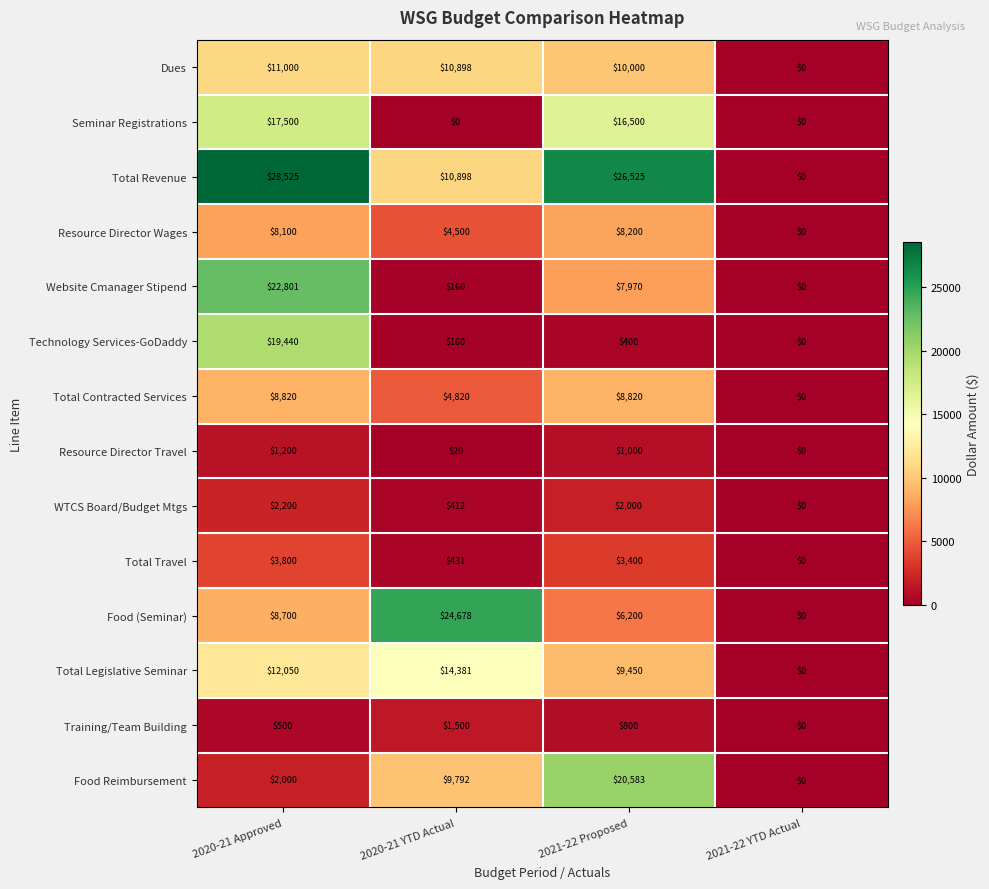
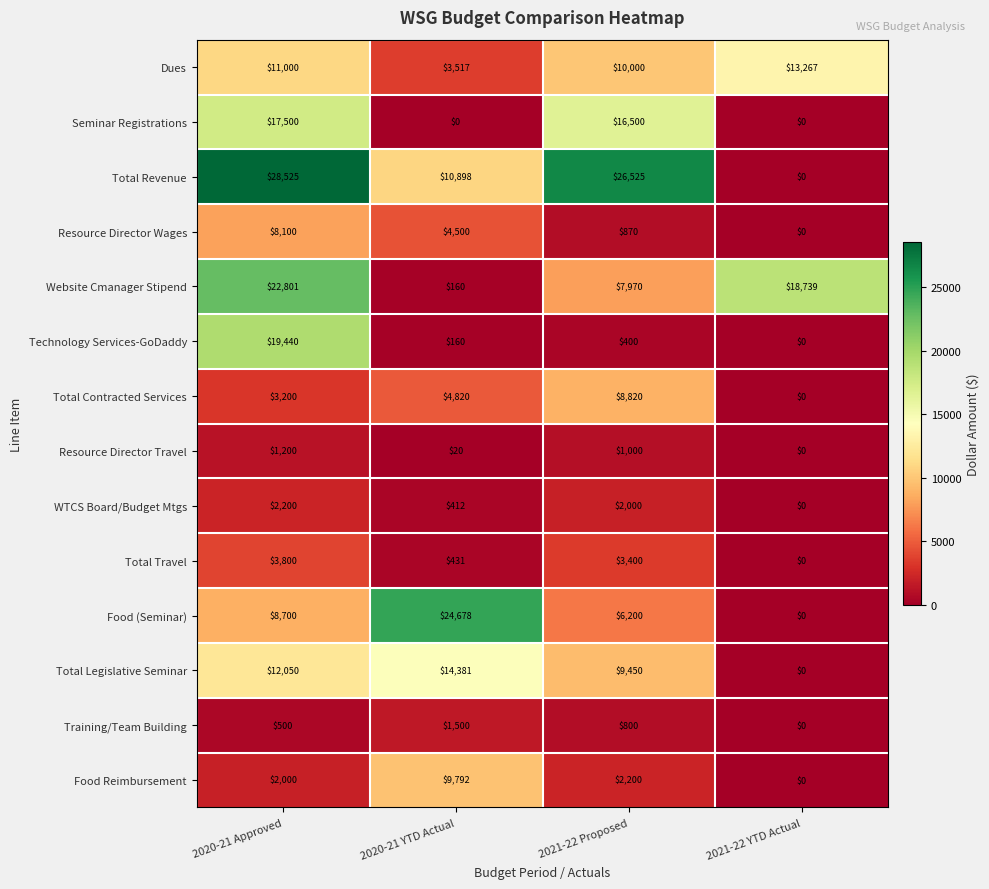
  {
    "Dues": {
      "2020-21 Approved": "$11,000",
-     "2020-21 YTD Actual": "$10,898",
+     "2020-21 YTD Actual": "$3,517",
      "2021-22 Proposed": "$10,000",
-     "2021-22 YTD Actual": "$0"
+     "2021-22 YTD Actual": "$13,267"
    },
    "Seminar Registrations": {
      "2020-21 Approved": "$17,500",
      "2020-21 YTD Actual": "$0",
      "2021-22 Proposed": "$16,500",
      "2021-22 YTD Actual": "$0"
    },
    "Total Revenue": {
      "2020-21 Approved": "$28,525",
      "2020-21 YTD Actual": "$10,898",
      "2021-22 Proposed": "$26,525",
      "2021-22 YTD Actual": "$0"
    },
    "Resource Director Wages": {
      "2020-21 Approved": "$8,100",
      "2020-21 YTD Actual": "$4,500",
-     "2021-22 Proposed": "$8,200",
+     "2021-22 Proposed": "$870",
      "2021-22 YTD Actual": "$0"
    },
    "Website Cmanager Stipend": {
      "2020-21 Approved": "$22,801",
      "2020-21 YTD Actual": "$160",
      "2021-22 Proposed": "$7,970",
-     "2021-22 YTD Actual": "$0"
+     "2021-22 YTD Actual": "$18,739"
    },
    "Technology Services-GoDaddy": {
      "2020-21 Approved": "$19,440",
      "2020-21 YTD Actual": "$160",
      "2021-22 Proposed": "$400",
      "2021-22 YTD Actual": "$0"
    },
    "Total Contracted Services": {
-     "2020-21 Approved": "$8,820",
+     "2020-21 Approved": "$3,200",
      "2020-21 YTD Actual": "$4,820",
      "2021-22 Proposed": "$8,820",
      "2021-22 YTD Actual": "$0"
    },
    "Resource Director Travel": {
      "2020-21 Approved": "$1,200",
      "2020-21 YTD Actual": "$20",
      "2021-22 Proposed": "$1,000",
      "2021-22 YTD Actual": "$0"
    },
    "WTCS Board/Budget Mtgs": {
      "2020-21 Approved": "$2,200",
      "2020-21 YTD Actual": "$412",
      "2021-22 Proposed": "$2,000",
      "2021-22 YTD Actual": "$0"
    },
    "Total Travel": {
      "2020-21 Approved": "$3,800",
      "2020-21 YTD Actual": "$431",
      "2021-22 Proposed": "$3,400",
      "2021-22 YTD Actual": "$0"
    },
    "Food (Seminar)": {
      "2020-21 Approved": "$8,700",
      "2020-21 YTD Actual": "$24,678",
      "2021-22 Proposed": "$6,200",
      "2021-22 YTD Actual": "$0"
    },
    "Total Legislative Seminar": {
      "2020-21 Approved": "$12,050",
      "2020-21 YTD Actual": "$14,381",
      "2021-22 Proposed": "$9,450",
      "2021-22 YTD Actual": "$0"
    },
    "Training/Team Building": {
      "2020-21 Approved": "$500",
      "2020-21 YTD Actual": "$1,500",
      "2021-22 Proposed": "$800",
      "2021-22 YTD Actual": "$0"
    },
    "Food Reimbursement": {
      "2020-21 Approved": "$2,000",
      "2020-21 YTD Actual": "$9,792",
-     "2021-22 Proposed": "$20,583",
+     "2021-22 Proposed": "$2,200",
      "2021-22 YTD Actual": "$0"
    }
  }
